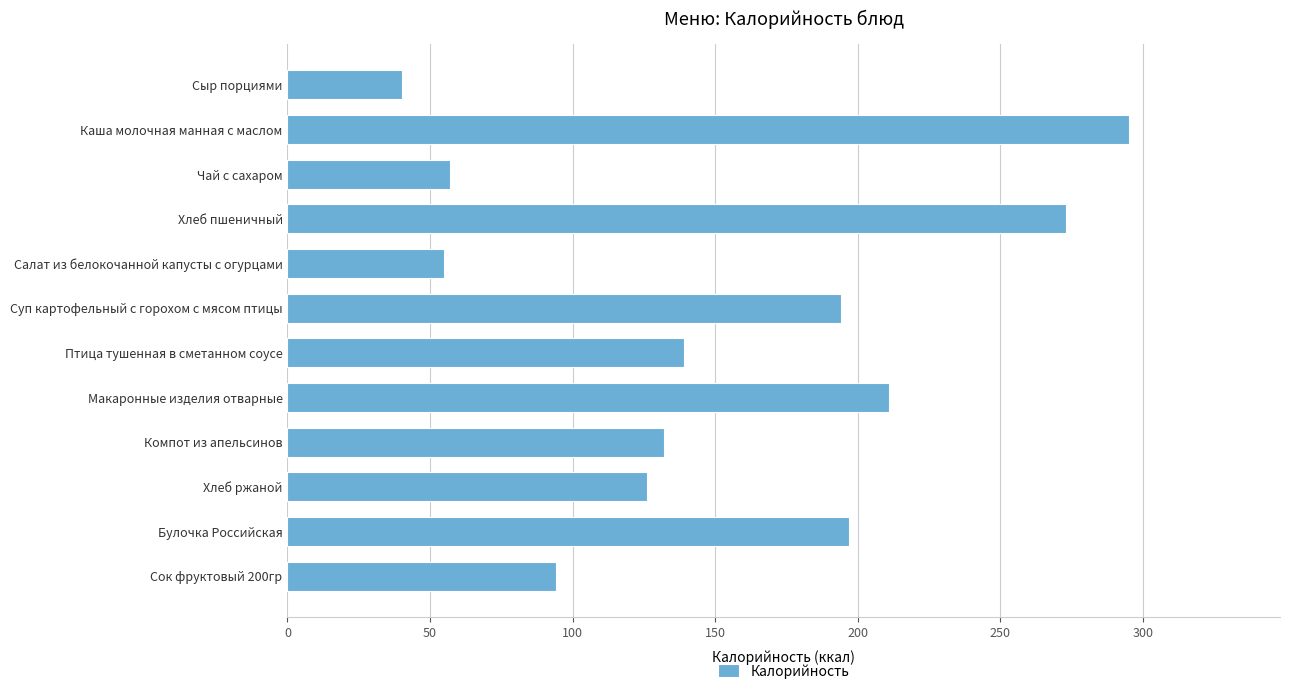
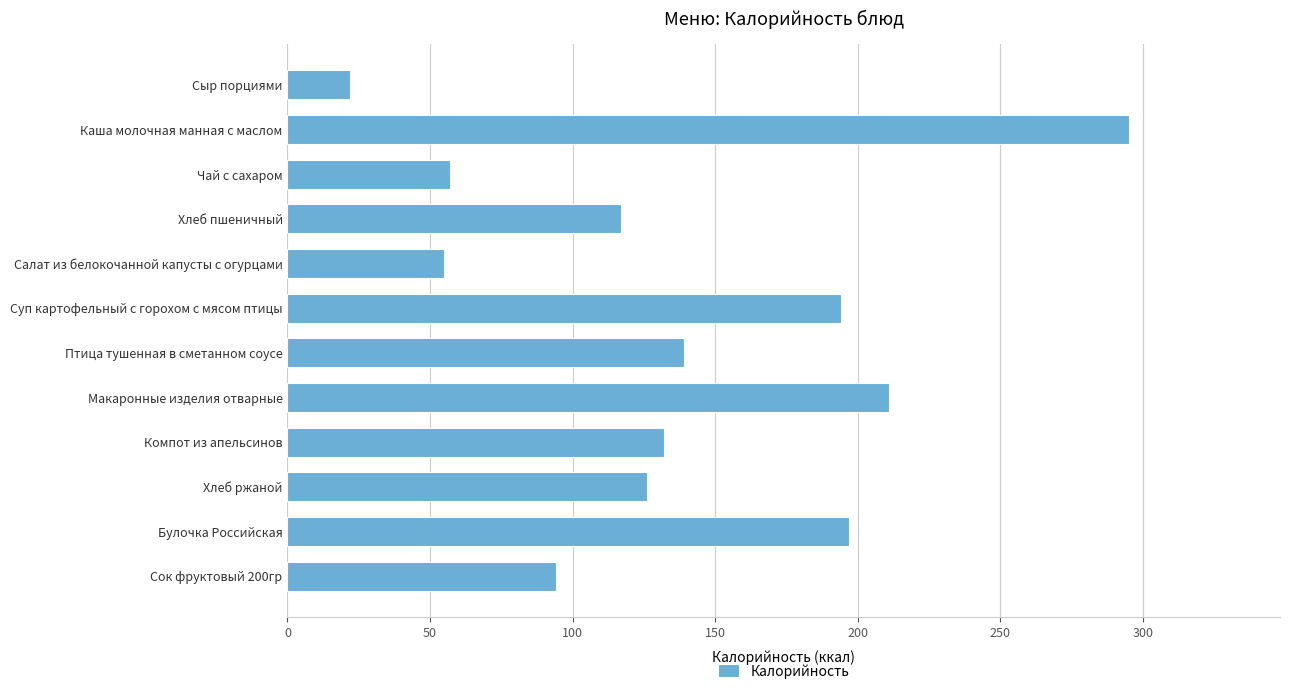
  {
-   "Сыр порциями": 40,
+   "Сыр порциями": 22,
    "Каша молочная манная с маслом": 295,
    "Чай с сахаром": 57,
-   "Хлеб пшеничный": 273,
+   "Хлеб пшеничный": 117,
    "Салат из белокочанной капусты с огурцами": 55,
    "Суп картофельный с горохом с мясом птицы": 194,
    "Птица тушенная в сметанном соусе": 139,
    "Макаронные изделия отварные": 211,
    "Компот из апельсинов": 132,
    "Хлеб ржаной": 126,
    "Булочка Российская": 197,
    "Сок фруктовый 200гр": 94
  }
